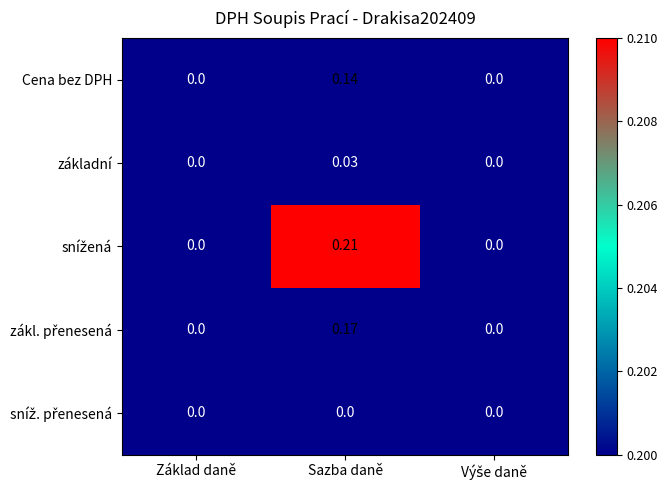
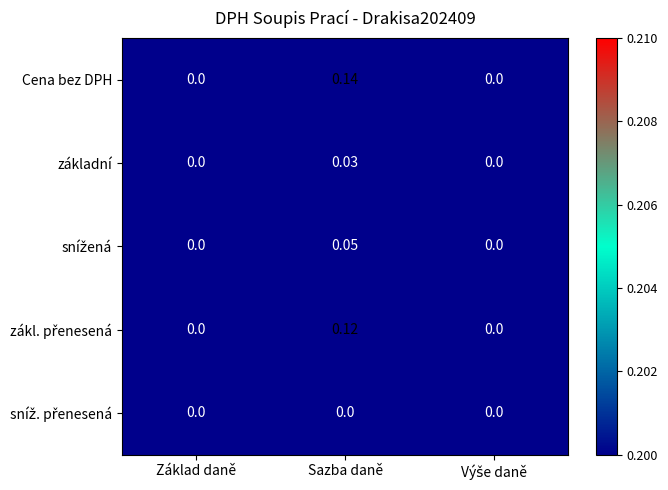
  {
    "Cena bez DPH": {
      "Základ daně": 0.0,
      "Sazba daně": 0.14,
      "Výše daně": 0.0
    },
    "základní": {
      "Základ daně": 0.0,
      "Sazba daně": 0.03,
      "Výše daně": 0.0
    },
    "snížená": {
      "Základ daně": 0.0,
-     "Sazba daně": 0.21,
+     "Sazba daně": 0.05,
      "Výše daně": 0.0
    },
    "zákl. přenesená": {
      "Základ daně": 0.0,
-     "Sazba daně": 0.17,
+     "Sazba daně": 0.12,
      "Výše daně": 0.0
    },
    "sníž. přenesená": {
      "Základ daně": 0.0,
      "Sazba daně": 0.0,
      "Výše daně": 0.0
    }
  }
